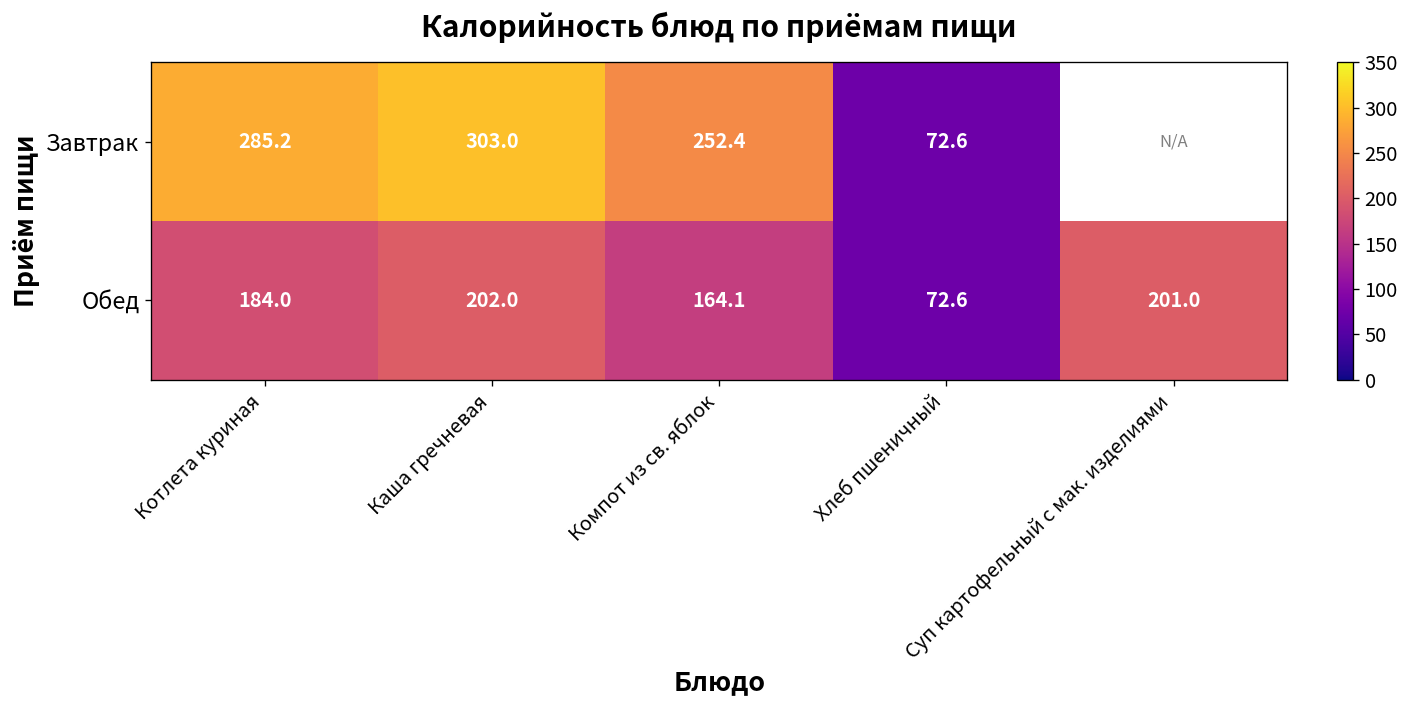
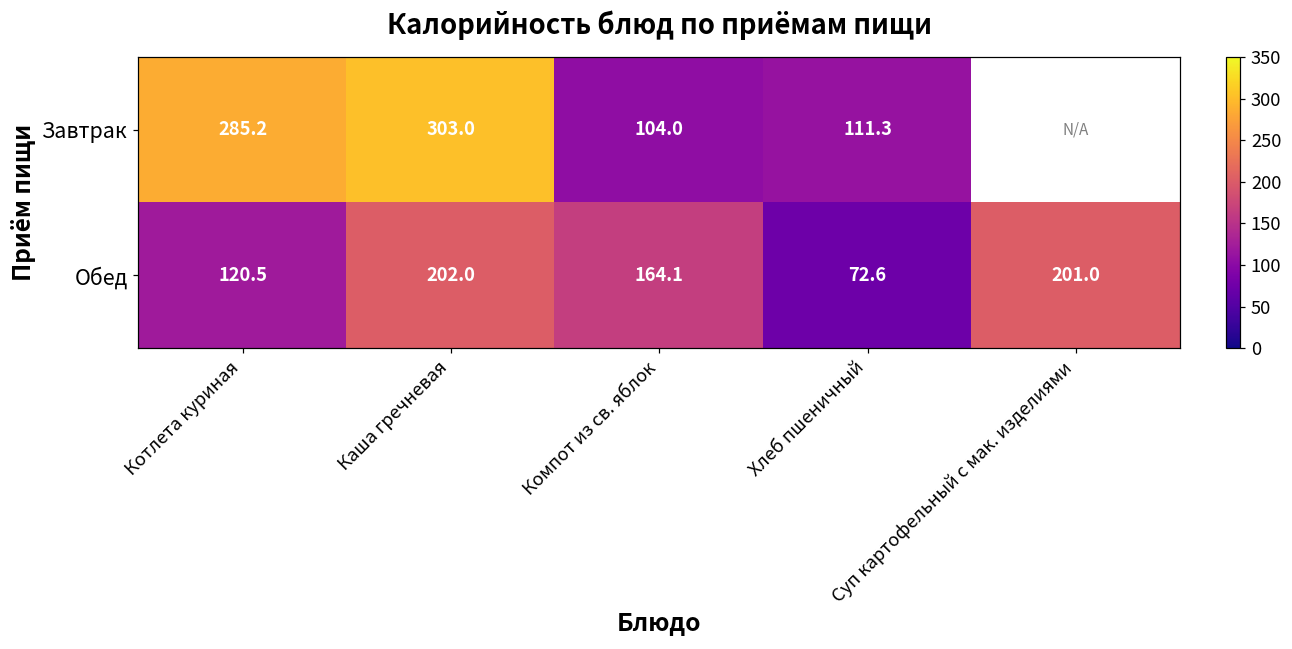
  {
    "Завтрак": {
      "Котлета куриная": 285.2,
      "Каша гречневая": 303.0,
-     "Компот из св. яблок": 252.4,
-     "Хлеб пшеничный": 72.6
+     "Компот из св. яблок": 104.0,
+     "Хлеб пшеничный": 111.3
    },
    "Обед": {
-     "Котлета куриная": 184.0,
+     "Котлета куриная": 120.5,
      "Каша гречневая": 202.0,
      "Компот из св. яблок": 164.1,
      "Хлеб пшеничный": 72.6,
      "Суп картофельный с мак. изделиями": 201.0
    }
  }
